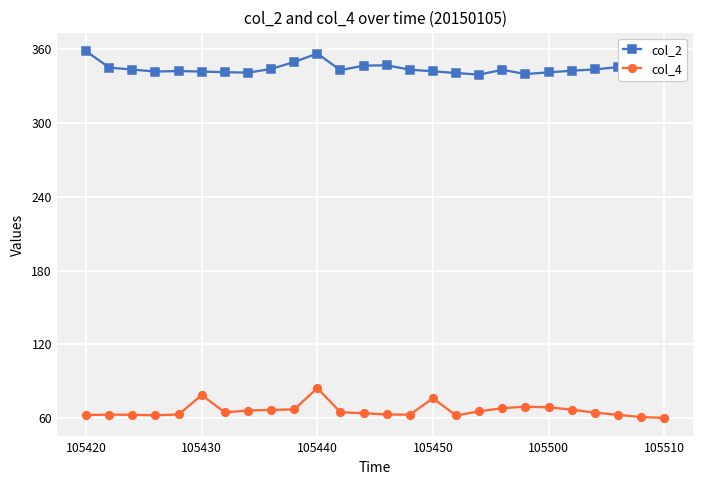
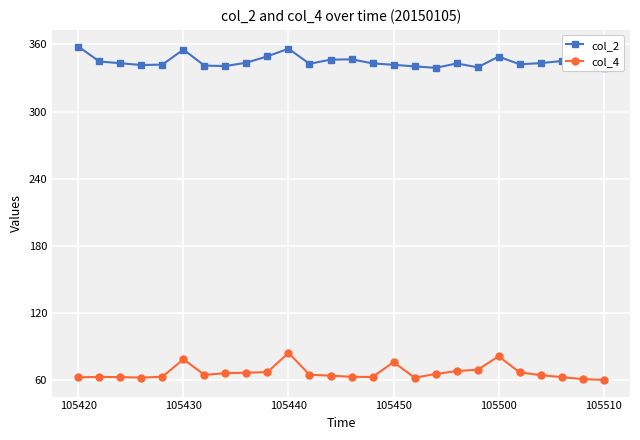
  {
    "col_2": {
      "105420": 358,
-     "105430": 342,
+     "105430": 355,
      "105440": 356,
      "105450": 342,
-     "105500": 341
+     "105500": 349
    },
    "col_4": {
      "105420": 63,
      "105430": 79,
      "105440": 85,
      "105450": 76,
-     "105500": 69,
+     "105500": 82,
      "105510": 60
    }
  }
